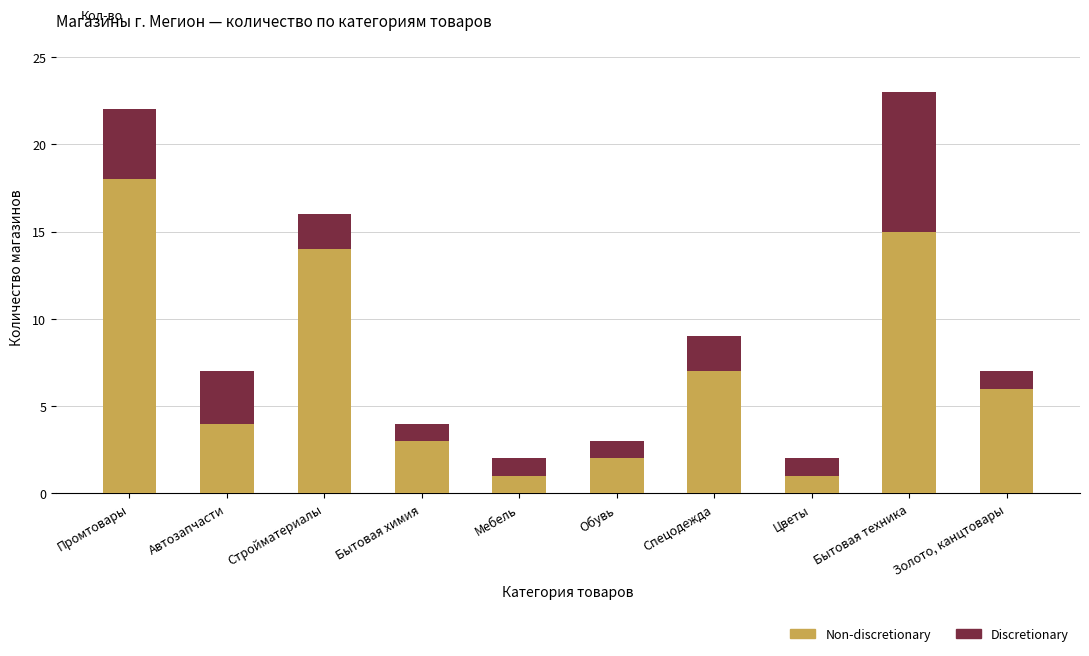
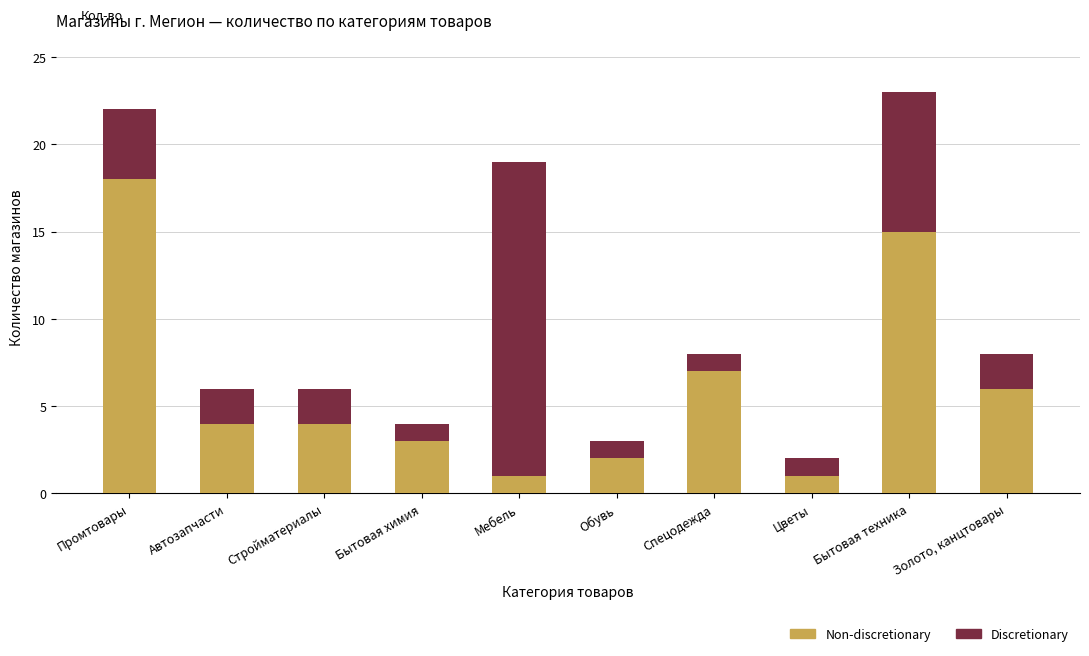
  {
    "Non-discretionary": {
      "Промтовары": 18,
      "Автозапчасти": 4,
-     "Стройматериалы": 14,
+     "Стройматериалы": 4,
      "Бытовая химия": 3,
      "Мебель": 1,
      "Обувь": 2,
      "Спецодежда": 7,
      "Цветы": 1,
      "Бытовая техника": 15,
      "Золото, канцтовары": 6
    },
    "Discretionary": {
      "Промтовары": 4,
-     "Автозапчасти": 3,
+     "Автозапчасти": 2,
      "Стройматериалы": 2,
      "Бытовая химия": 1,
-     "Мебель": 1,
+     "Мебель": 18,
      "Обувь": 1,
-     "Спецодежда": 2,
+     "Спецодежда": 1,
      "Цветы": 1,
      "Бытовая техника": 8,
-     "Золото, канцтовары": 1
+     "Золото, канцтовары": 2
    }
  }
